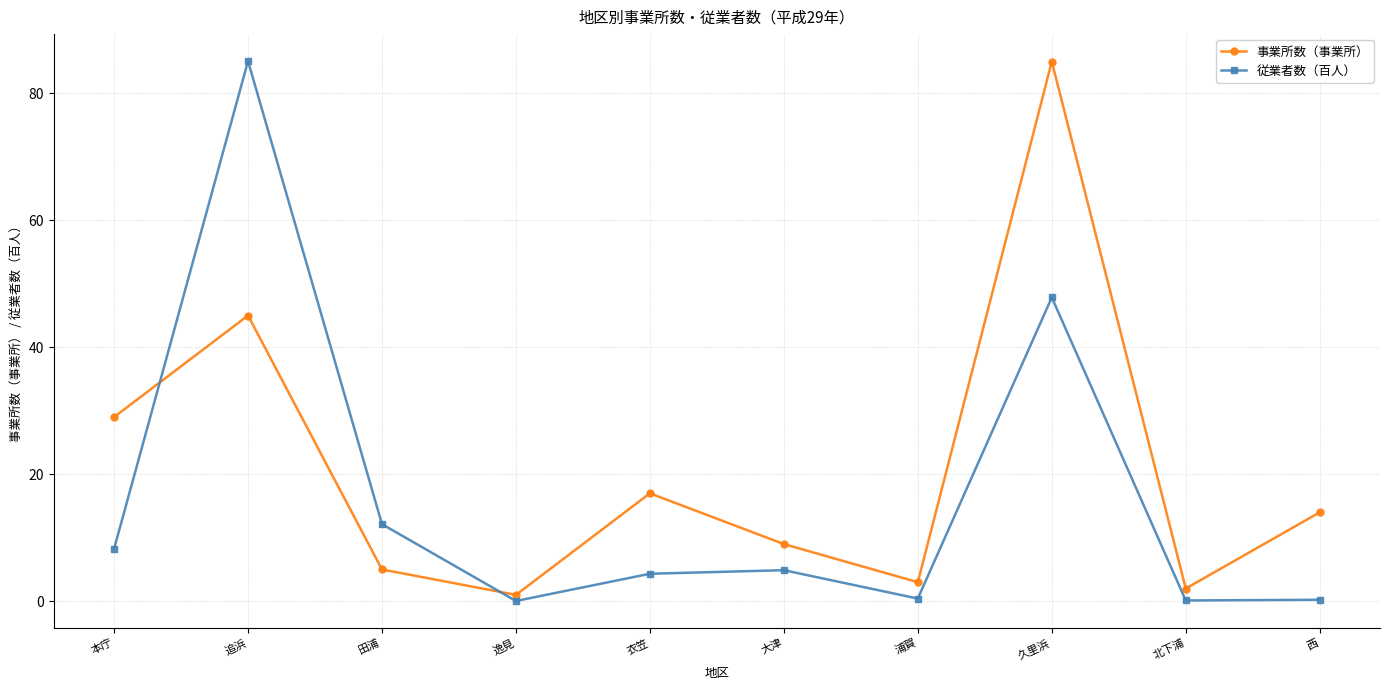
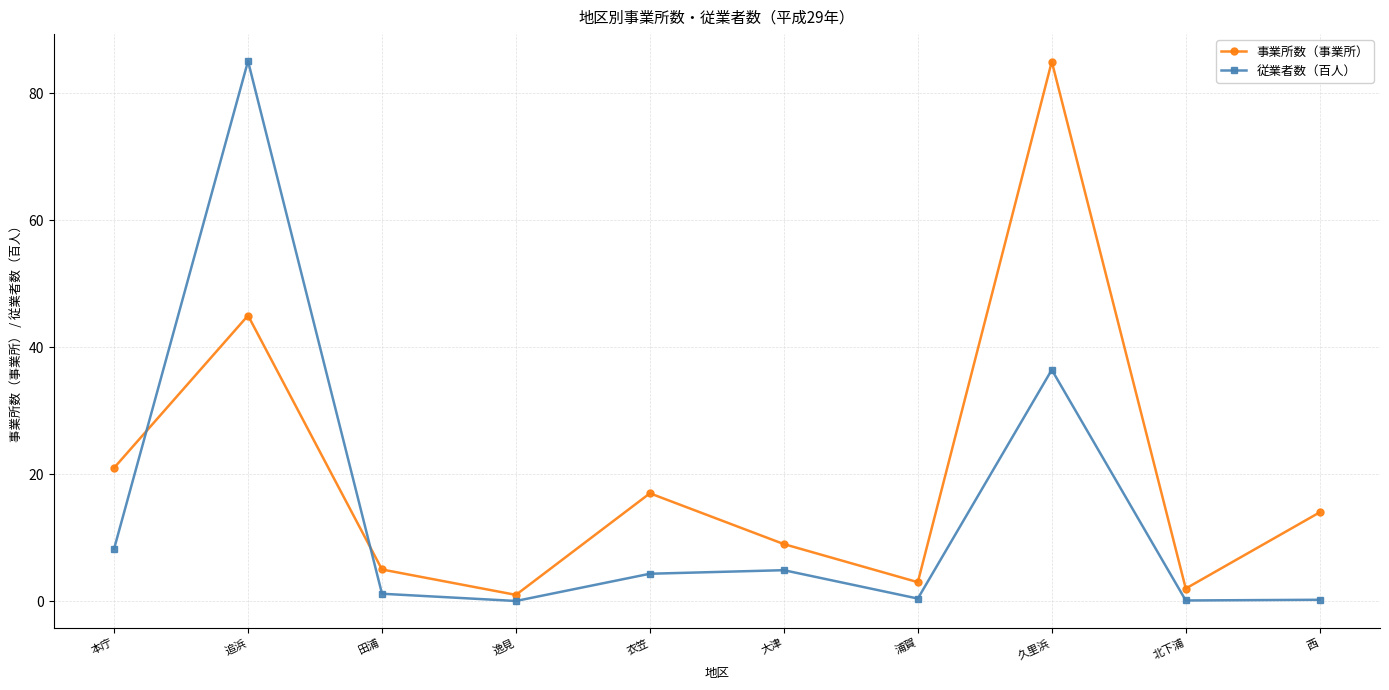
  {
    "事業所数（事業所）": {
-     "本庁": 29,
+     "本庁": 21,
      "追浜": 45,
      "田浦": 5,
      "逸見": 1,
      "衣笠": 17,
      "大津": 9,
      "浦賀": 3,
      "久里浜": 85,
      "北下浦": 2,
      "西": 14
    },
    "従業者数（百人）": {
      "本庁": 8,
      "追浜": 85,
-     "田浦": 12,
+     "田浦": 1,
      "逸見": 0,
      "衣笠": 4,
      "大津": 5,
      "浦賀": 0,
-     "久里浜": 48,
+     "久里浜": 36,
      "北下浦": 0,
      "西": 0
    }
  }
